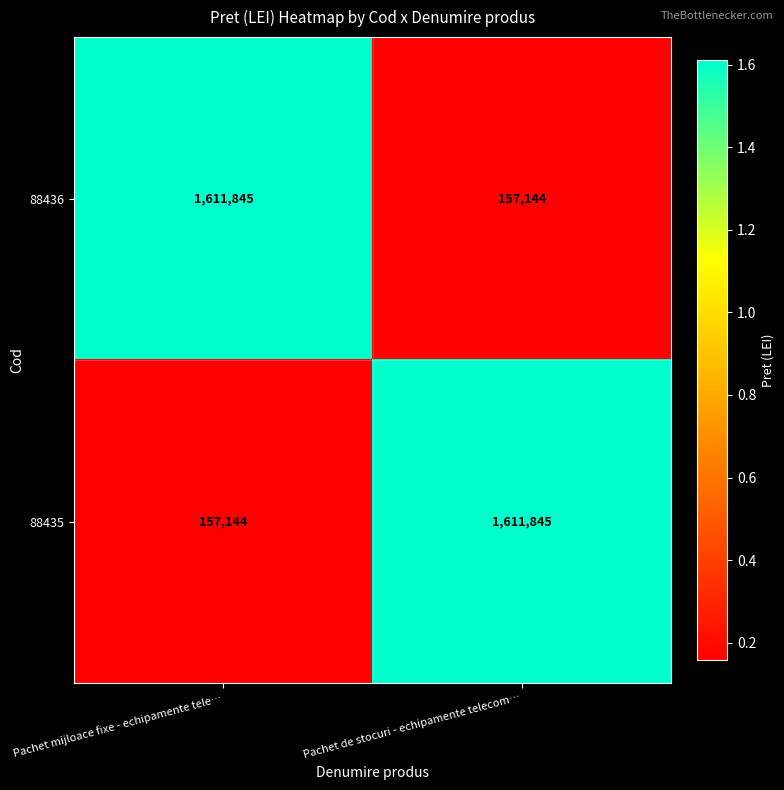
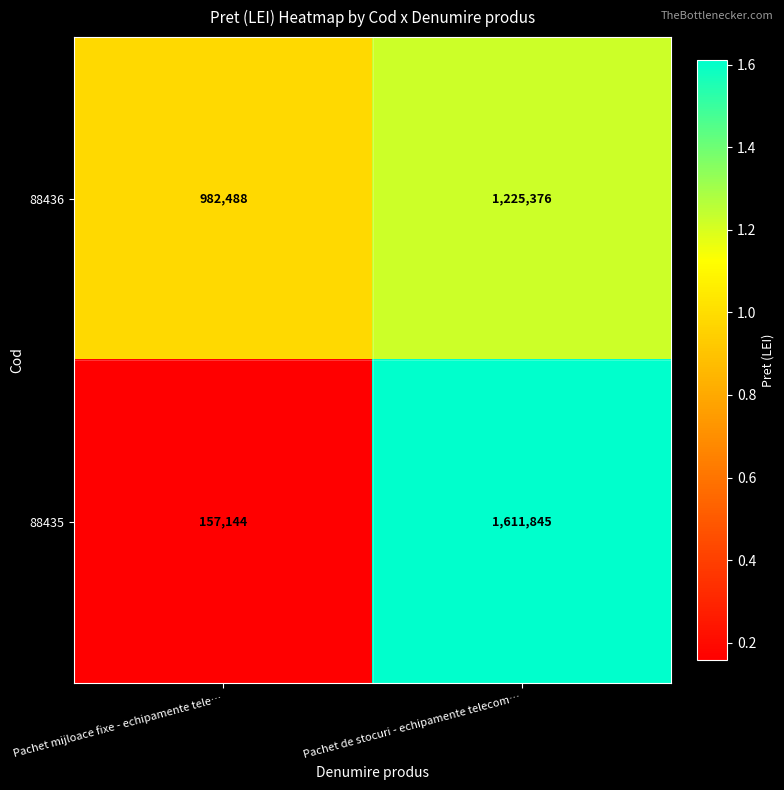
  {
    "88436": {
-     "Pachet mijloace fixe - echipamente tele…": "1,611,845",
-     "Pachet de stocuri - echipamente telecom…": "157,144"
+     "Pachet mijloace fixe - echipamente tele…": "982,488",
+     "Pachet de stocuri - echipamente telecom…": "1,225,376"
    },
    "88435": {
      "Pachet mijloace fixe - echipamente tele…": "157,144",
      "Pachet de stocuri - echipamente telecom…": "1,611,845"
    }
  }
